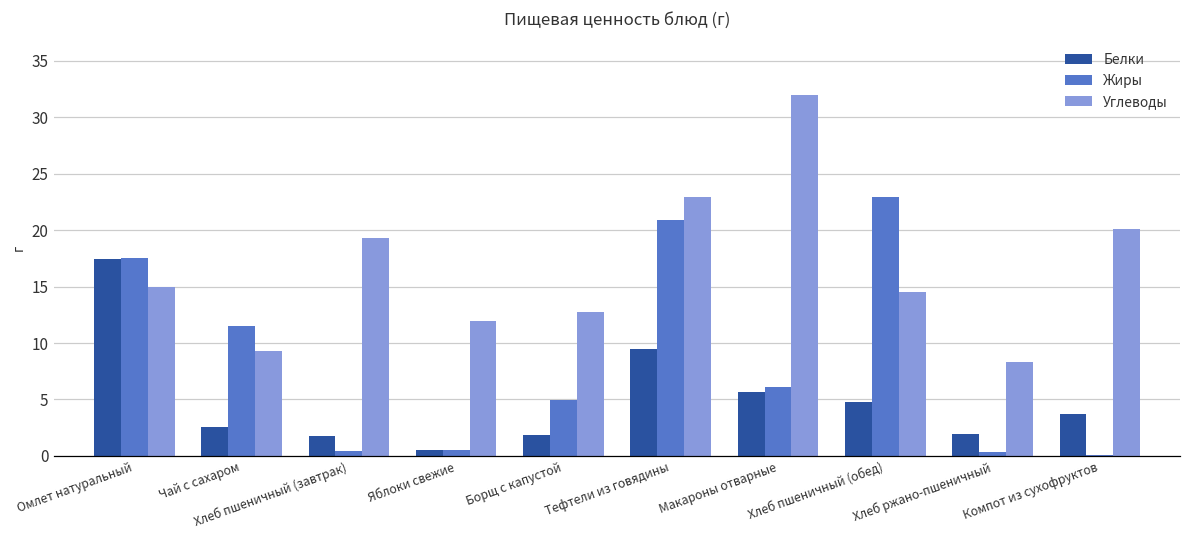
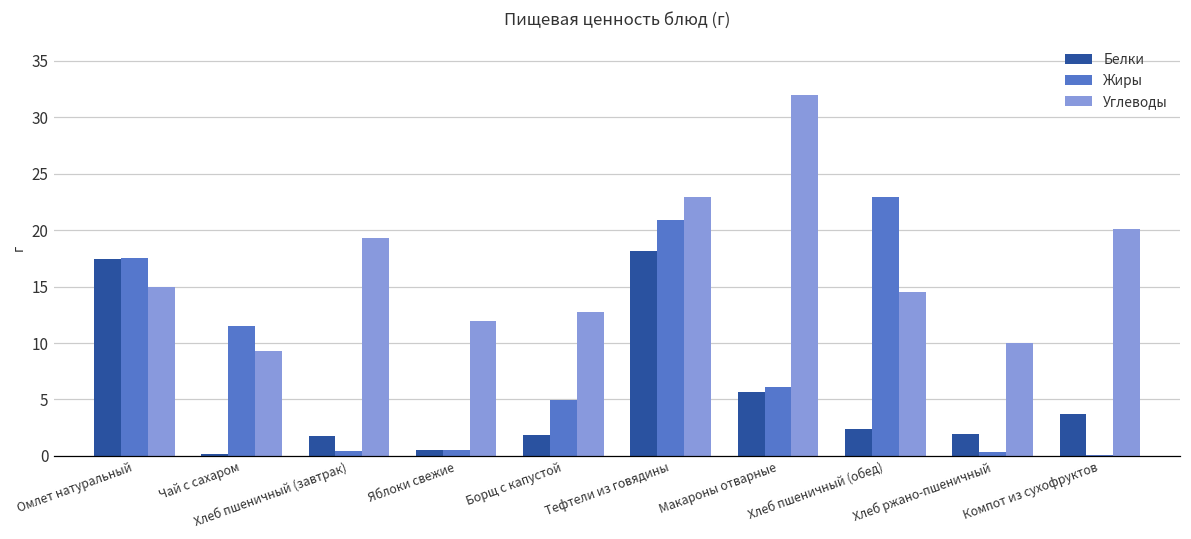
  {
    "Белки": {
      "Омлет натуральный": 17.4,
-     "Чай с сахаром": 2.6,
+     "Чай с сахаром": 0.2,
      "Хлеб пшеничный (завтрак)": 1.8,
      "Яблоки свежие": 0.5,
      "Борщ с капустой": 1.8,
-     "Тефтели из говядины": 9.5,
+     "Тефтели из говядины": 18.2,
      "Макароны отварные": 5.7,
-     "Хлеб пшеничный (обед)": 4.8,
+     "Хлеб пшеничный (обед)": 2.4,
      "Хлеб ржано-пшеничный": 2.0,
      "Компот из сухофруктов": 3.7
    },
    "Жиры": {
      "Омлет натуральный": 17.5,
      "Чай с сахаром": 11.5,
      "Хлеб пшеничный (завтрак)": 0.4,
      "Яблоки свежие": 0.5,
      "Борщ с капустой": 4.9,
      "Тефтели из говядины": 20.9,
      "Макароны отварные": 6.1,
      "Хлеб пшеничный (обед)": 22.9,
      "Хлеб ржано-пшеничный": 0.4
    },
    "Углеводы": {
      "Омлет натуральный": 15.0,
      "Чай с сахаром": 9.3,
      "Хлеб пшеничный (завтрак)": 19.3,
      "Яблоки свежие": 11.9,
      "Борщ с капустой": 12.7,
      "Тефтели из говядины": 23.0,
      "Макароны отварные": 32.0,
      "Хлеб пшеничный (обед)": 14.5,
-     "Хлеб ржано-пшеничный": 8.3,
+     "Хлеб ржано-пшеничный": 10.0,
      "Компот из сухофруктов": 20.1
    }
  }
